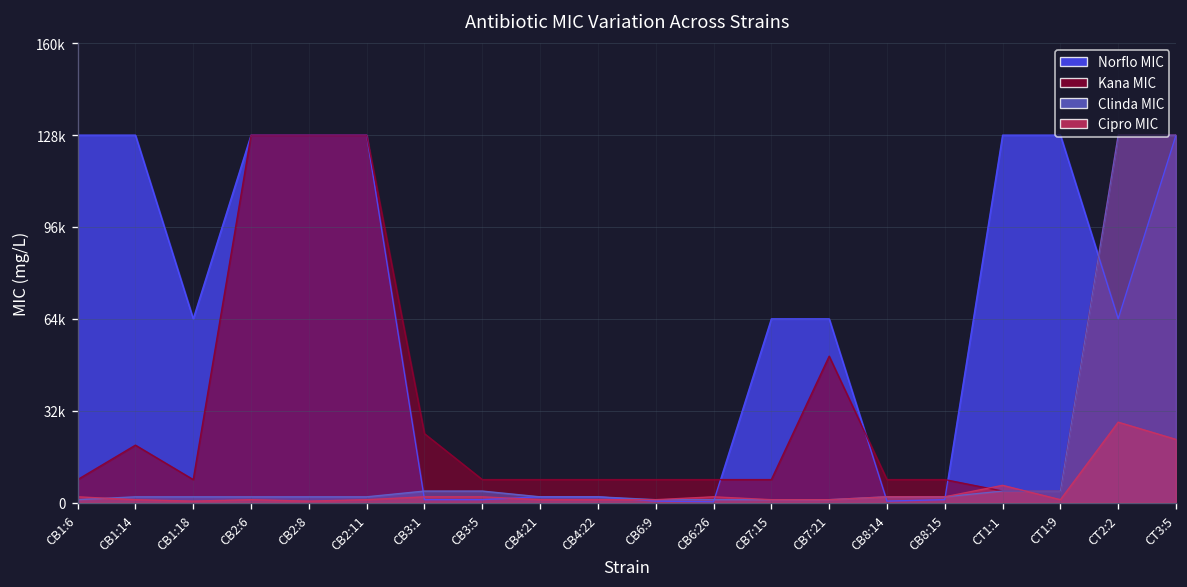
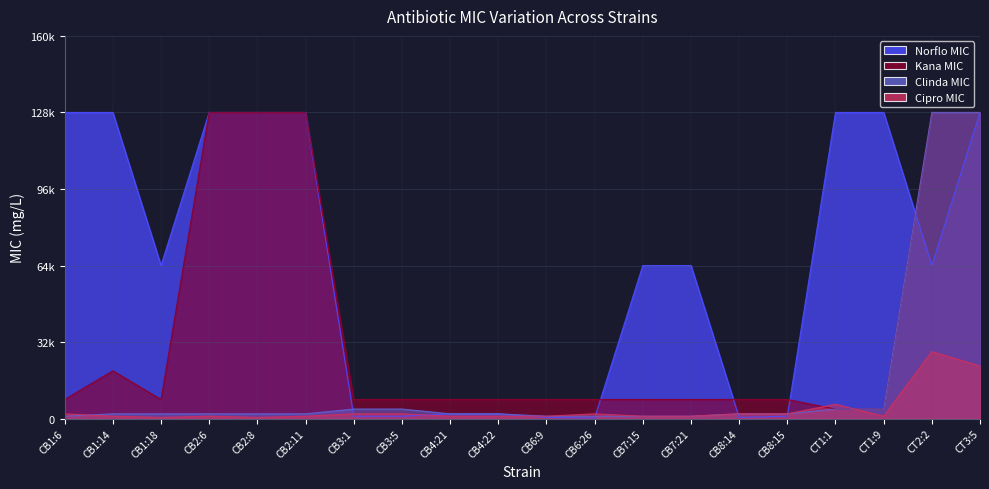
  {
    "Kana MIC": {
      "CB1:6": 8000,
      "CB1:14": 20000,
      "CB1:18": 8000,
-     "CB3:1": 24000,
+     "CB3:1": 8000,
      "CB3:5": 8000,
      "CB4:21": 8000,
      "CB4:22": 8000,
      "CB6:9": 8000,
      "CB6:26": 8000,
      "CB7:15": 8000,
-     "CB7:21": 51000,
+     "CB7:21": 8000,
      "CB8:14": 8000,
      "CB8:15": 8000
    },
    "Cipro MIC": {
      "CB1:18": 1000,
      "CB2:8": 1000,
      "CT1:1": 6000,
      "CT1:9": 1000,
      "CT2:2": 28000,
      "CT3:5": 22000
    }
  }
